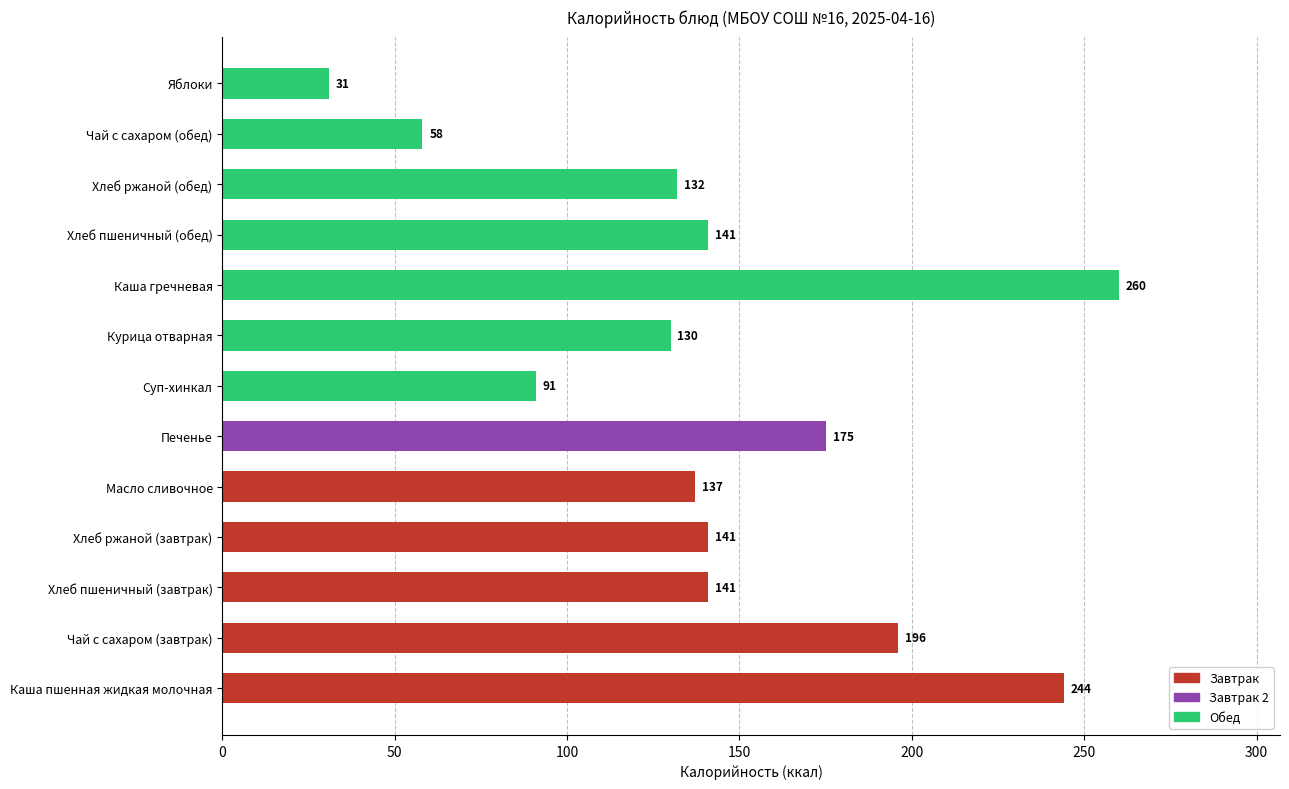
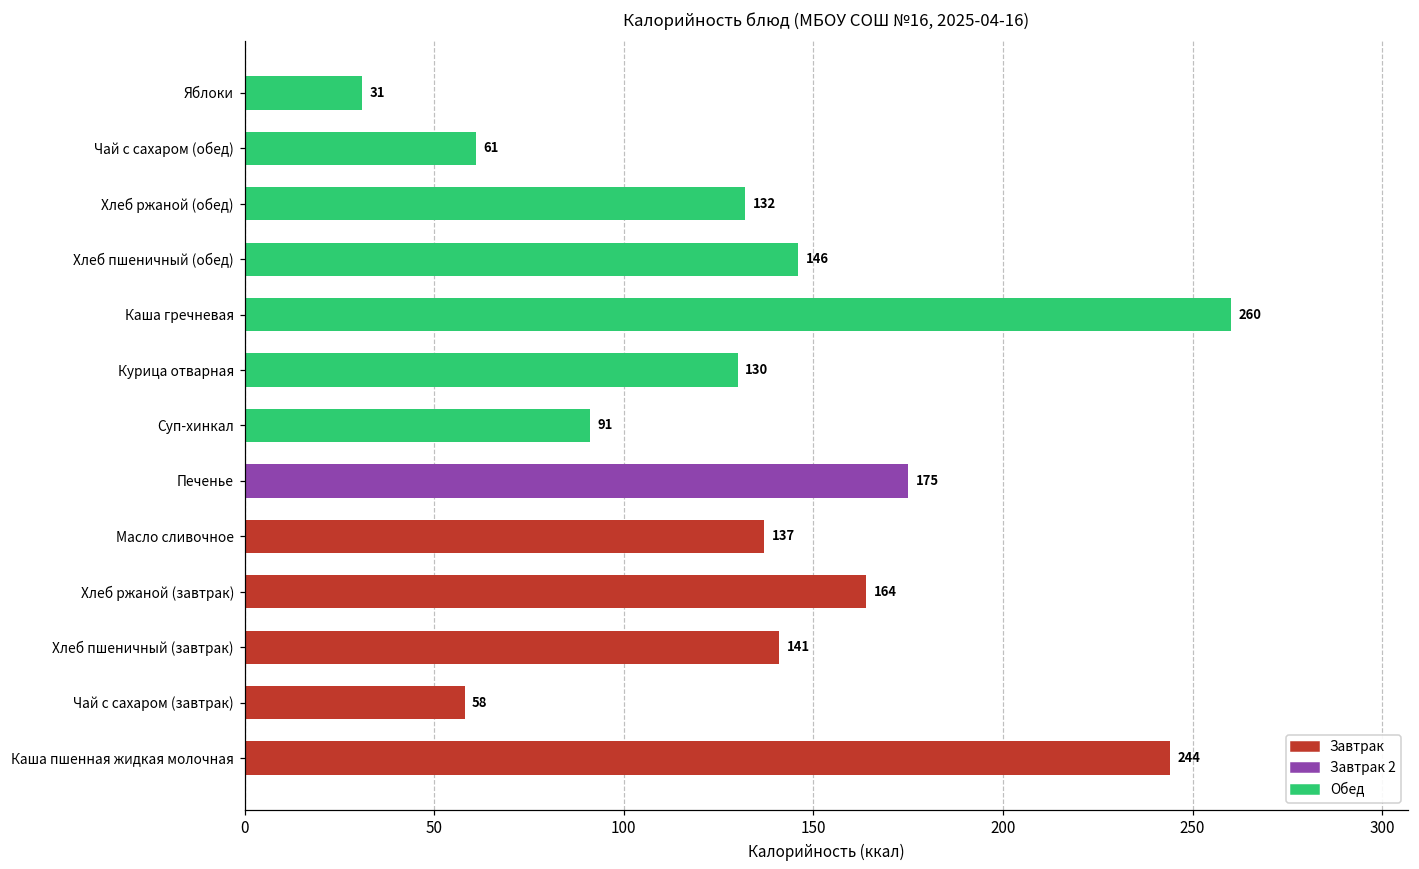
  {
    "Яблоки": 31,
-   "Чай с сахаром (обед)": 58,
+   "Чай с сахаром (обед)": 61,
    "Хлеб ржаной (обед)": 132,
-   "Хлеб пшеничный (обед)": 141,
+   "Хлеб пшеничный (обед)": 146,
    "Каша гречневая": 260,
    "Курица отварная": 130,
    "Суп-хинкал": 91,
    "Печенье": 175,
    "Масло сливочное": 137,
-   "Хлеб ржаной (завтрак)": 141,
+   "Хлеб ржаной (завтрак)": 164,
    "Хлеб пшеничный (завтрак)": 141,
-   "Чай с сахаром (завтрак)": 196,
+   "Чай с сахаром (завтрак)": 58,
    "Каша пшенная жидкая молочная": 244
  }
